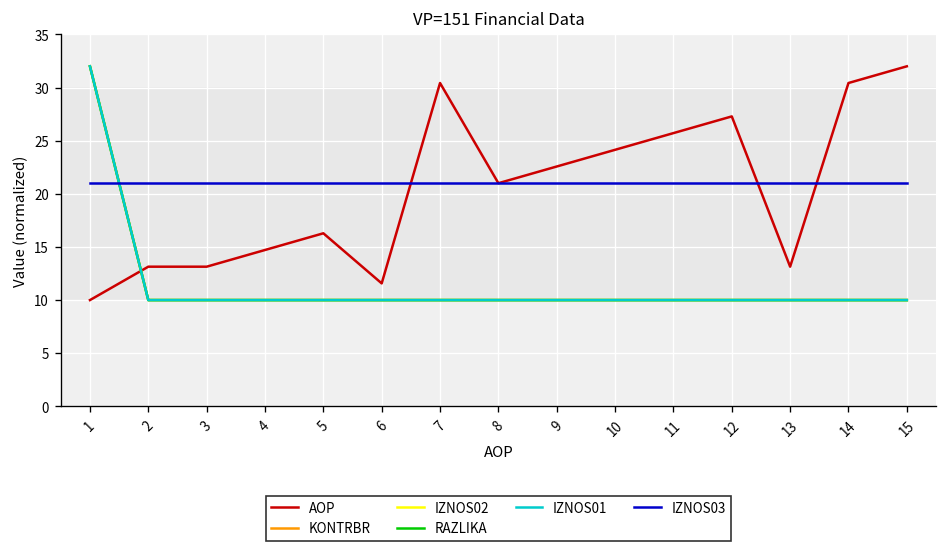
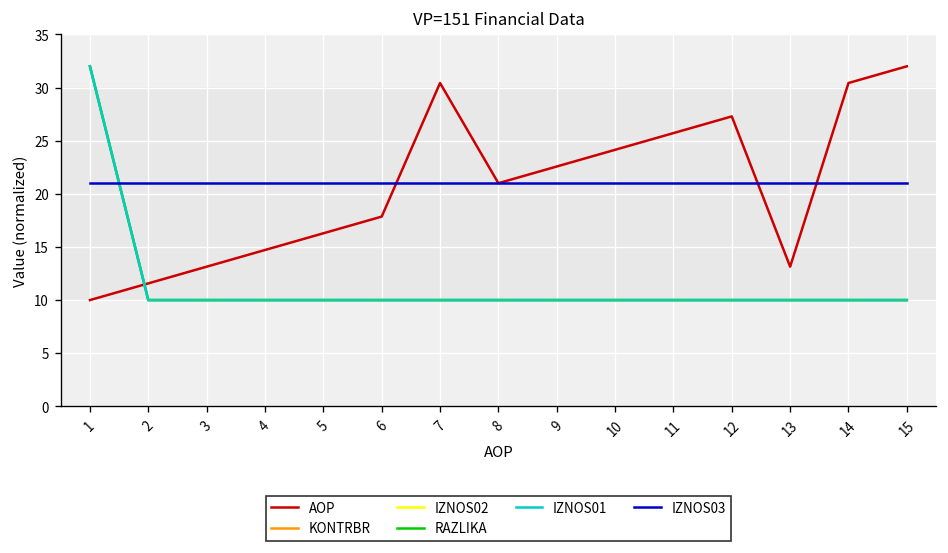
  {
    "AOP": {
      "1": 10,
-     "2": 13,
+     "2": 12,
      "3": 13,
      "4": 15,
      "5": 16,
-     "6": 12,
+     "6": 18,
      "7": 30,
      "9": 23,
      "10": 24,
      "11": 26,
      "12": 27,
      "13": 13,
      "14": 30,
      "15": 32
    },
    "IZNOS01": {
      "1": 32,
      "2": 10,
      "3": 10,
      "4": 10,
      "5": 10,
      "6": 10,
      "7": 10,
      "8": 10,
      "9": 10,
      "10": 10,
      "11": 10,
      "12": 10,
      "13": 10,
      "14": 10,
      "15": 10
    },
    "IZNOS03": {
      "1": 21,
      "2": 21,
      "3": 21,
      "4": 21,
      "5": 21,
      "6": 21,
      "7": 21,
      "9": 21,
      "10": 21,
      "11": 21,
      "12": 21,
      "13": 21,
      "14": 21,
      "15": 21
    }
  }
